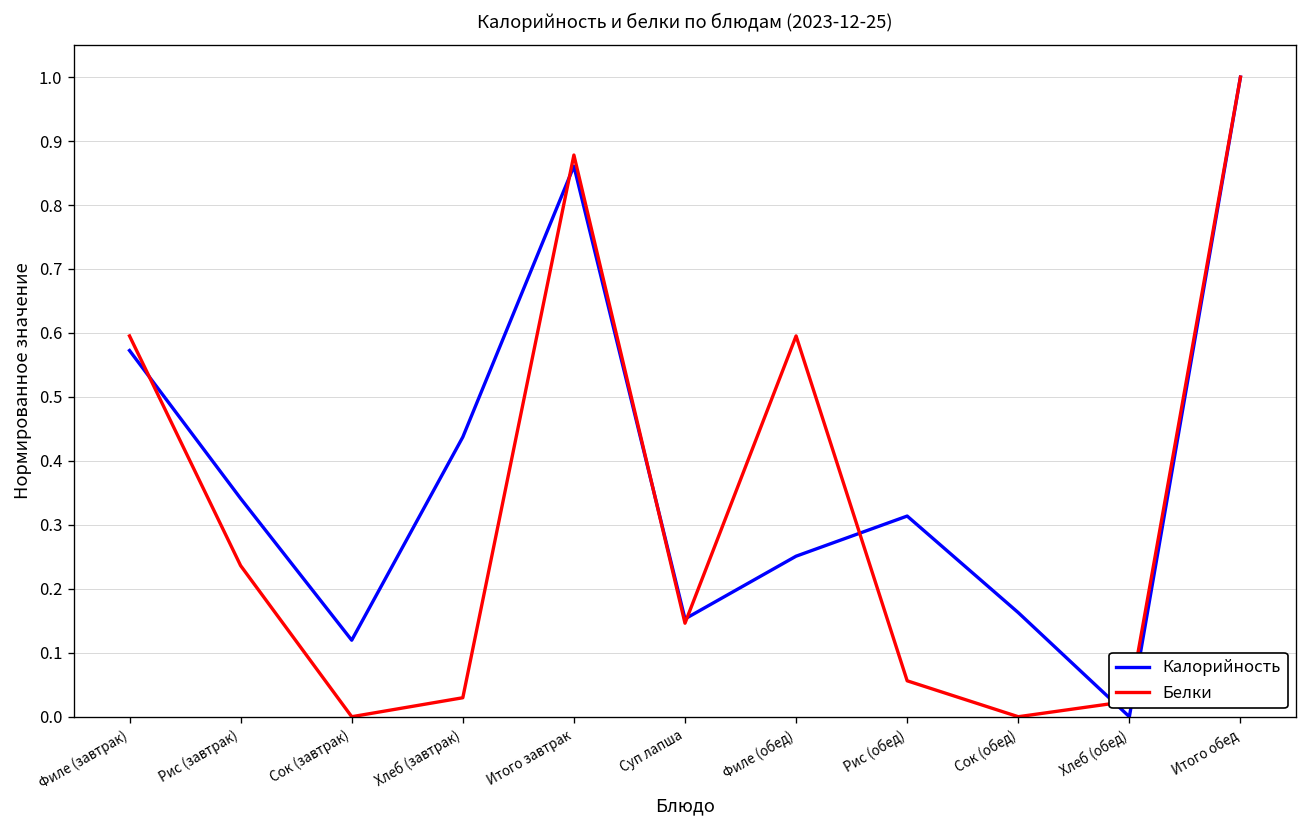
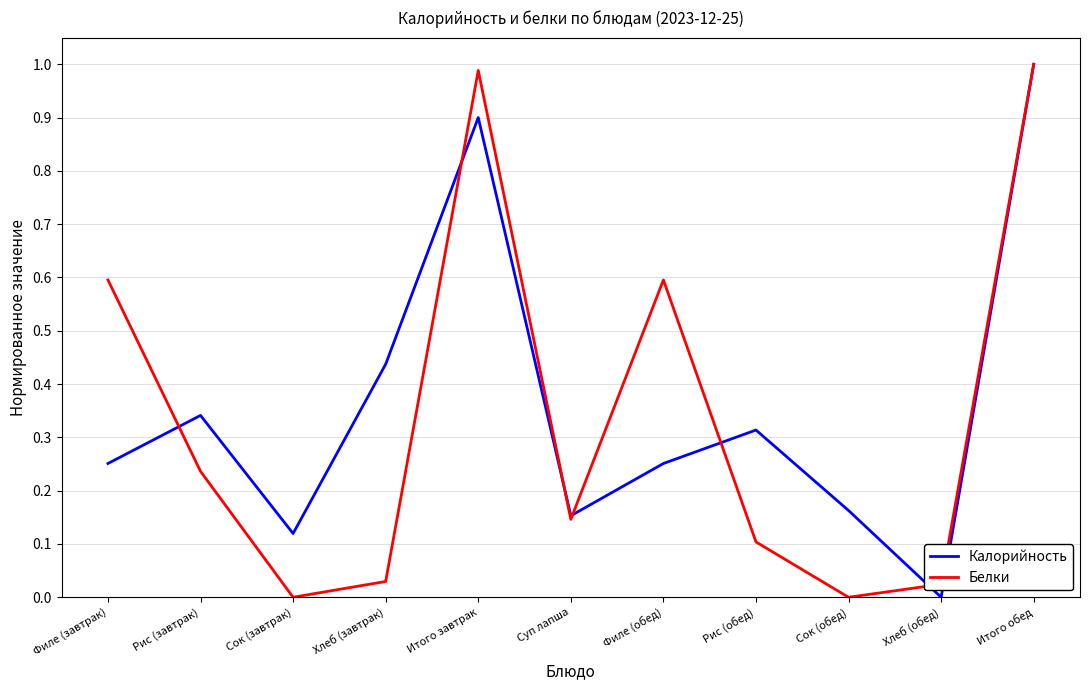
  {
    "Калорийность": {
-     "Филе (завтрак)": 0.57,
+     "Филе (завтрак)": 0.25,
      "Рис (завтрак)": 0.34,
      "Сок (завтрак)": 0.12,
      "Хлеб (завтрак)": 0.44,
-     "Итого завтрак": 0.86,
+     "Итого завтрак": 0.90,
      "Суп лапша": 0.15,
      "Филе (обед)": 0.25,
      "Рис (обед)": 0.31,
      "Сок (обед)": 0.16,
      "Хлеб (обед)": 0.00
    },
    "Белки": {
      "Филе (завтрак)": 0.60,
      "Рис (завтрак)": 0.24,
      "Сок (завтрак)": 0.00,
      "Хлеб (завтрак)": 0.03,
-     "Итого завтрак": 0.88,
+     "Итого завтрак": 0.99,
      "Суп лапша": 0.15,
      "Филе (обед)": 0.60,
-     "Рис (обед)": 0.06,
+     "Рис (обед)": 0.10,
      "Сок (обед)": 0.00
    }
  }
